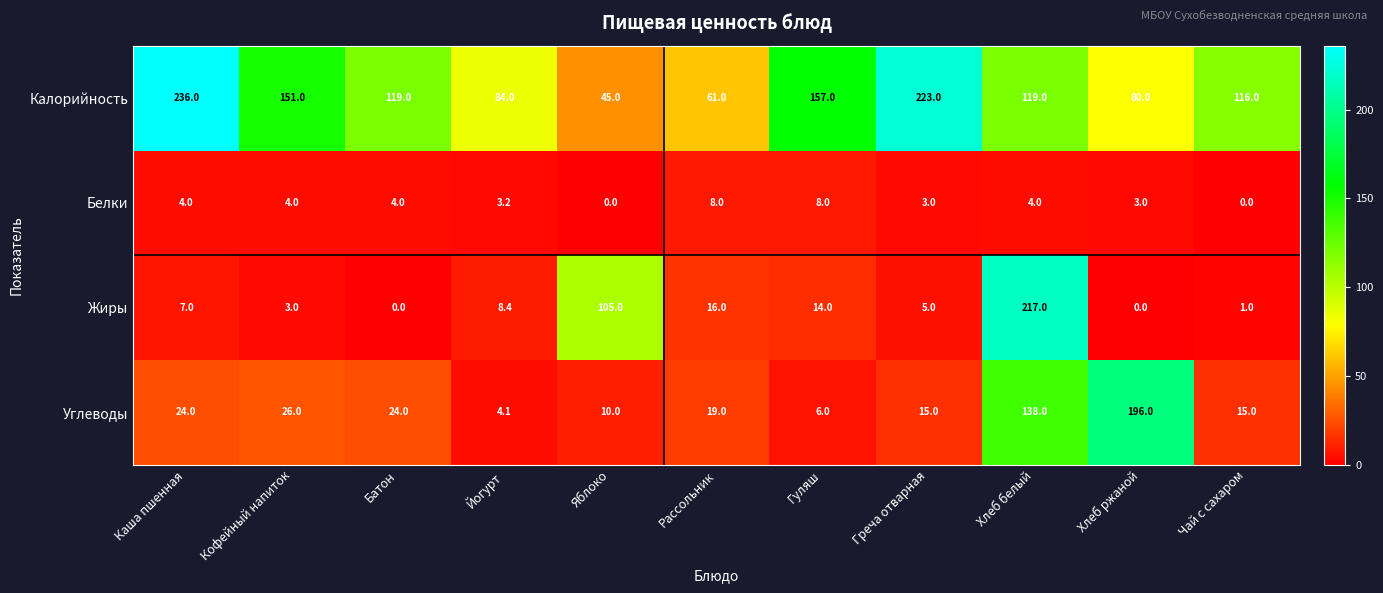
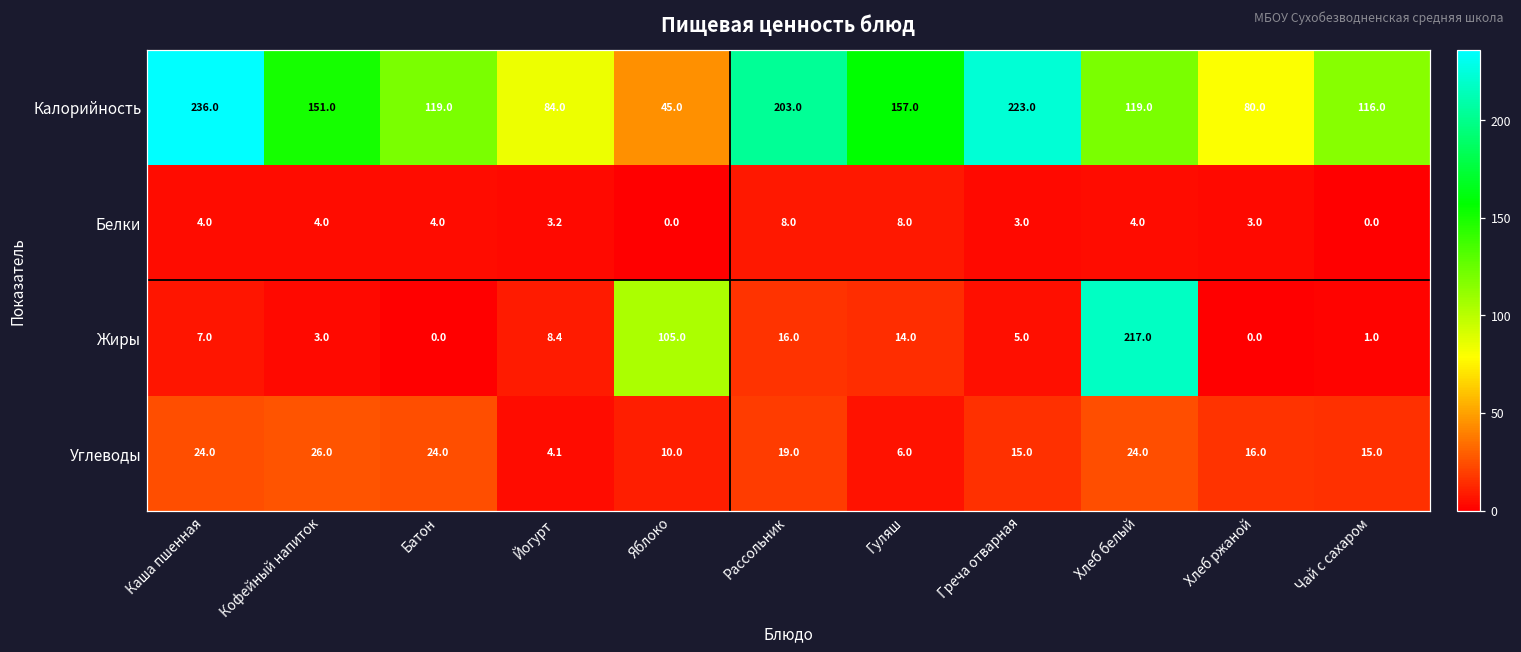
  {
    "Калорийность": {
      "Каша пшенная": 236.0,
      "Кофейный напиток": 151.0,
      "Батон": 119.0,
      "Йогурт": 84.0,
      "Яблоко": 45.0,
-     "Рассольник": 61.0,
+     "Рассольник": 203.0,
      "Гуляш": 157.0,
      "Греча отварная": 223.0,
      "Хлеб белый": 119.0,
      "Хлеб ржаной": 80.0,
      "Чай с сахаром": 116.0
    },
    "Белки": {
      "Каша пшенная": 4.0,
      "Кофейный напиток": 4.0,
      "Батон": 4.0,
      "Йогурт": 3.2,
      "Яблоко": 0.0,
      "Рассольник": 8.0,
      "Гуляш": 8.0,
      "Греча отварная": 3.0,
      "Хлеб белый": 4.0,
      "Хлеб ржаной": 3.0,
      "Чай с сахаром": 0.0
    },
    "Жиры": {
      "Каша пшенная": 7.0,
      "Кофейный напиток": 3.0,
      "Батон": 0.0,
      "Йогурт": 8.4,
      "Яблоко": 105.0,
      "Рассольник": 16.0,
      "Гуляш": 14.0,
      "Греча отварная": 5.0,
      "Хлеб белый": 217.0,
      "Хлеб ржаной": 0.0,
      "Чай с сахаром": 1.0
    },
    "Углеводы": {
      "Каша пшенная": 24.0,
      "Кофейный напиток": 26.0,
      "Батон": 24.0,
      "Йогурт": 4.1,
      "Яблоко": 10.0,
      "Рассольник": 19.0,
      "Гуляш": 6.0,
      "Греча отварная": 15.0,
-     "Хлеб белый": 138.0,
-     "Хлеб ржаной": 196.0,
+     "Хлеб белый": 24.0,
+     "Хлеб ржаной": 16.0,
      "Чай с сахаром": 15.0
    }
  }
